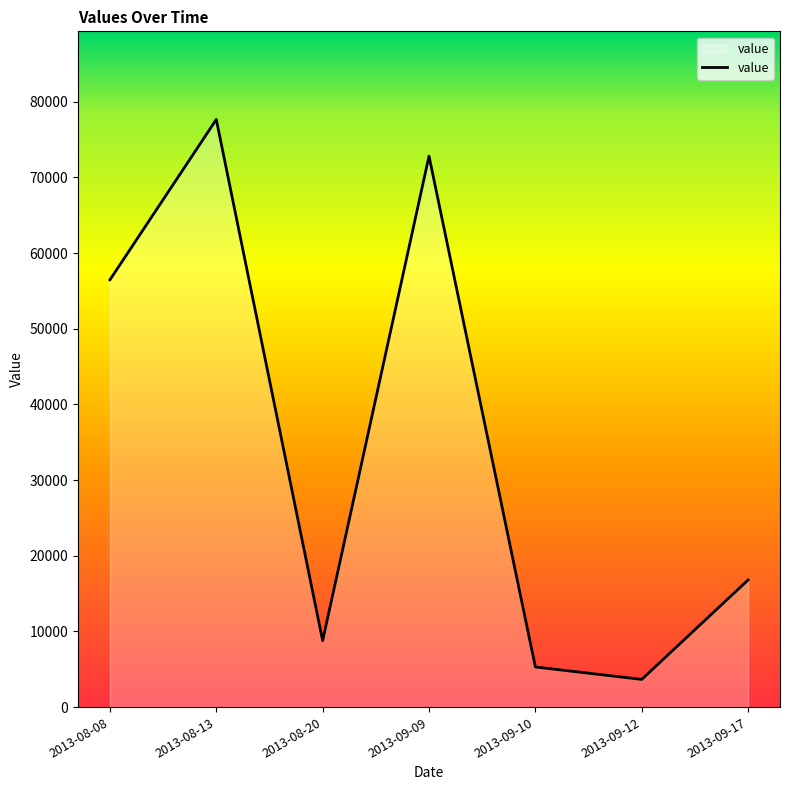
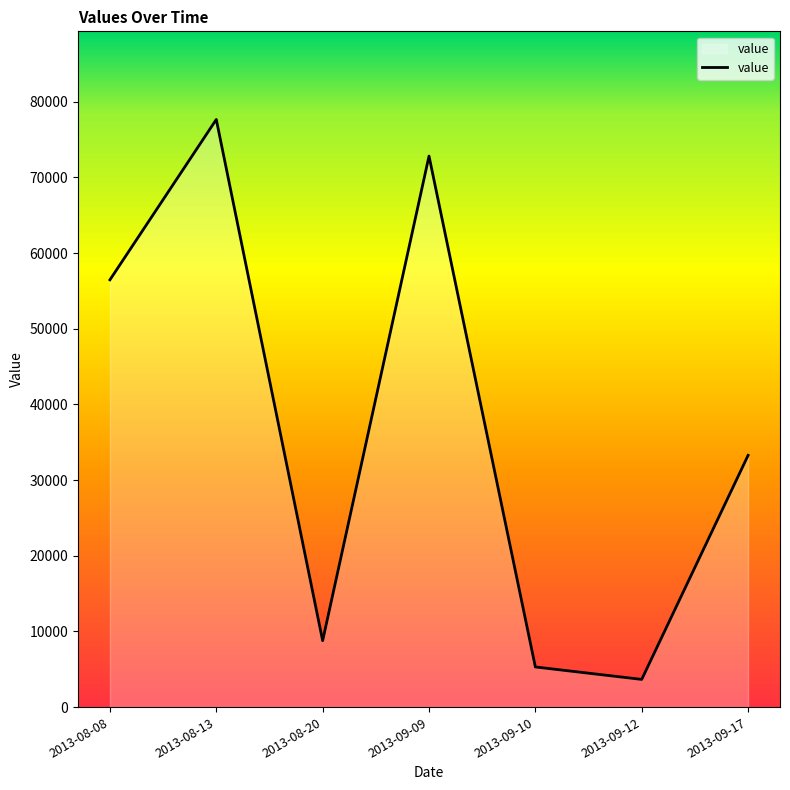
  {
    "2013-08-08": 56000,
    "2013-08-13": 78000,
    "2013-08-20": 9000,
    "2013-09-09": 73000,
    "2013-09-10": 5000,
    "2013-09-12": 4000,
-   "2013-09-17": 17000
+   "2013-09-17": 33000
  }
